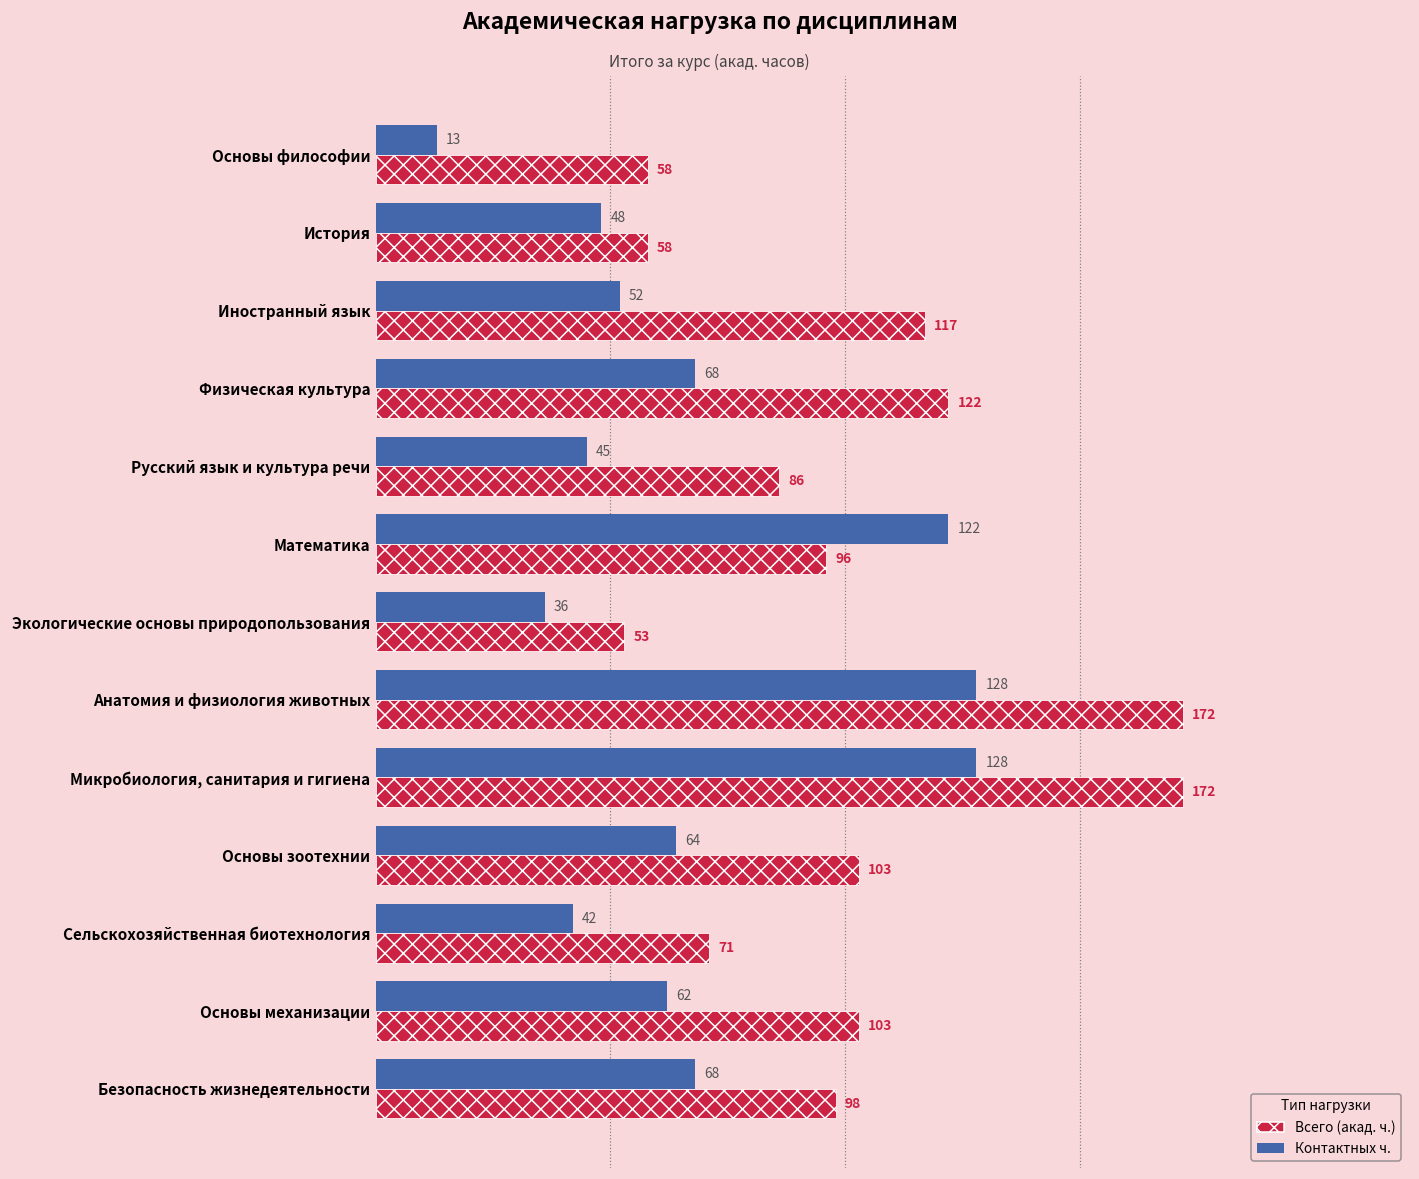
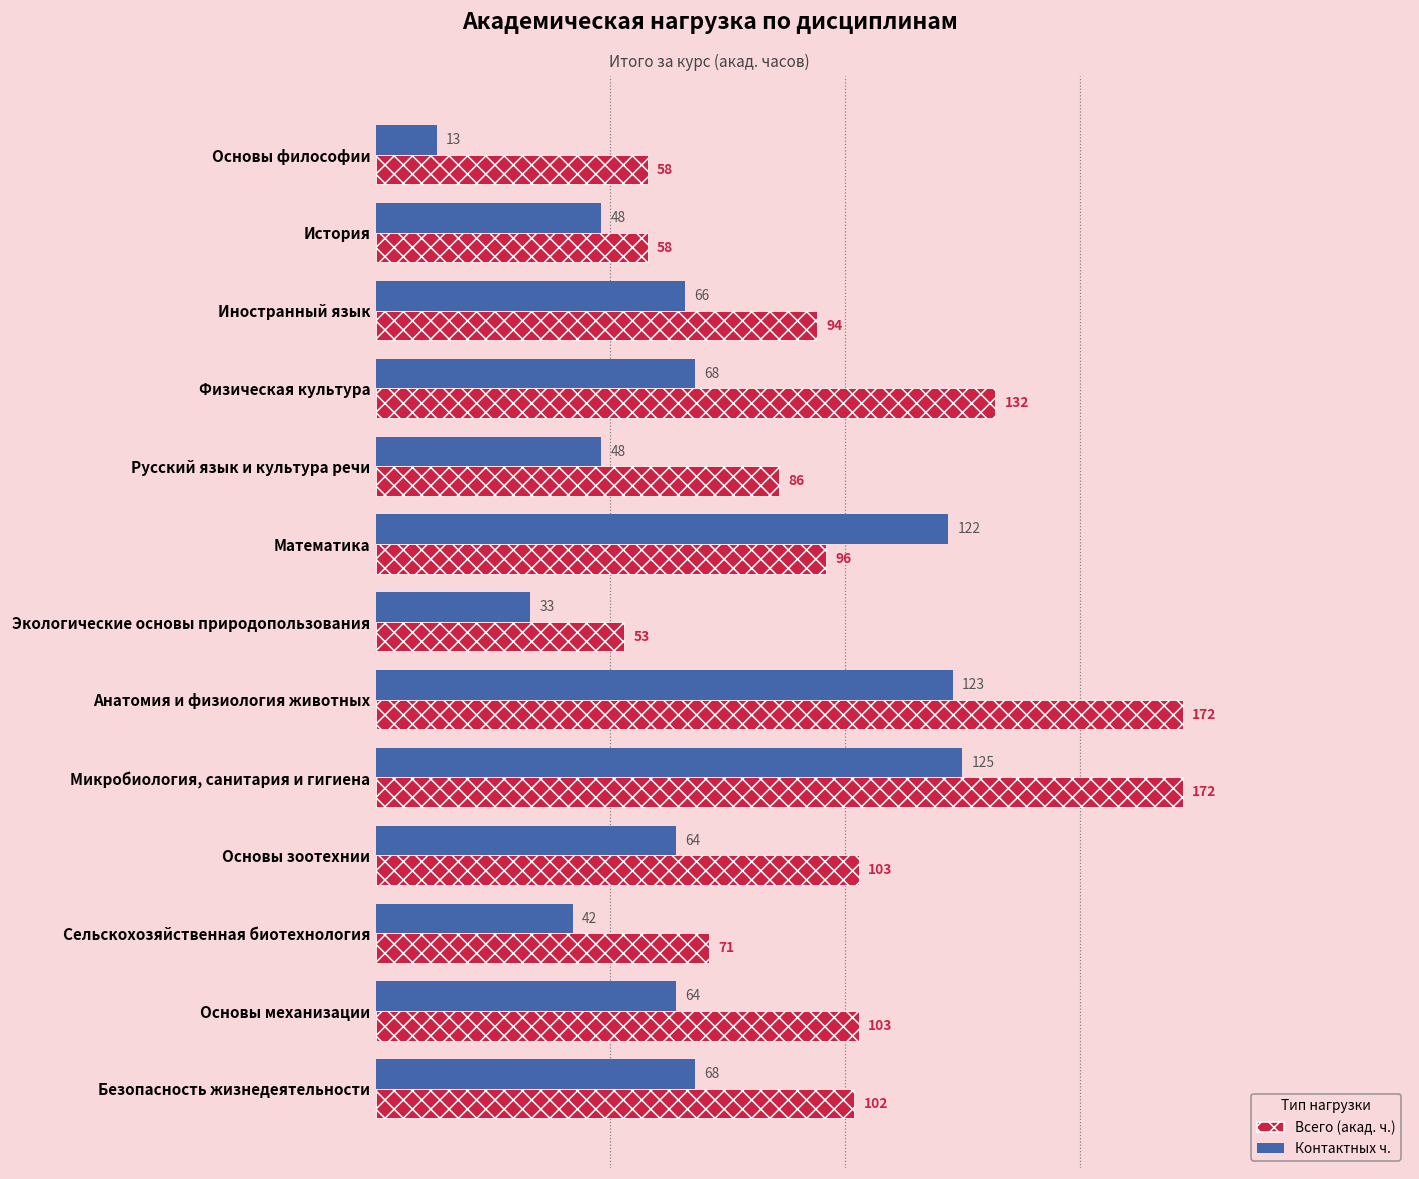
  {
    "Всего (акад. ч.)": {
      "Основы философии": 58,
      "История": 58,
-     "Иностранный язык": 117,
-     "Физическая культура": 122,
+     "Иностранный язык": 94,
+     "Физическая культура": 132,
      "Русский язык и культура речи": 86,
      "Математика": 96,
      "Экологические основы природопользования": 53,
      "Анатомия и физиология животных": 172,
      "Микробиология, санитария и гигиена": 172,
      "Основы зоотехнии": 103,
      "Сельскохозяйственная биотехнология": 71,
      "Основы механизации": 103,
-     "Безопасность жизнедеятельности": 98
+     "Безопасность жизнедеятельности": 102
    },
    "Контактных ч.": {
      "Основы философии": 13,
      "История": 48,
-     "Иностранный язык": 52,
+     "Иностранный язык": 66,
      "Физическая культура": 68,
-     "Русский язык и культура речи": 45,
+     "Русский язык и культура речи": 48,
      "Математика": 122,
-     "Экологические основы природопользования": 36,
-     "Анатомия и физиология животных": 128,
-     "Микробиология, санитария и гигиена": 128,
+     "Экологические основы природопользования": 33,
+     "Анатомия и физиология животных": 123,
+     "Микробиология, санитария и гигиена": 125,
      "Основы зоотехнии": 64,
      "Сельскохозяйственная биотехнология": 42,
-     "Основы механизации": 62,
+     "Основы механизации": 64,
      "Безопасность жизнедеятельности": 68
    }
  }
